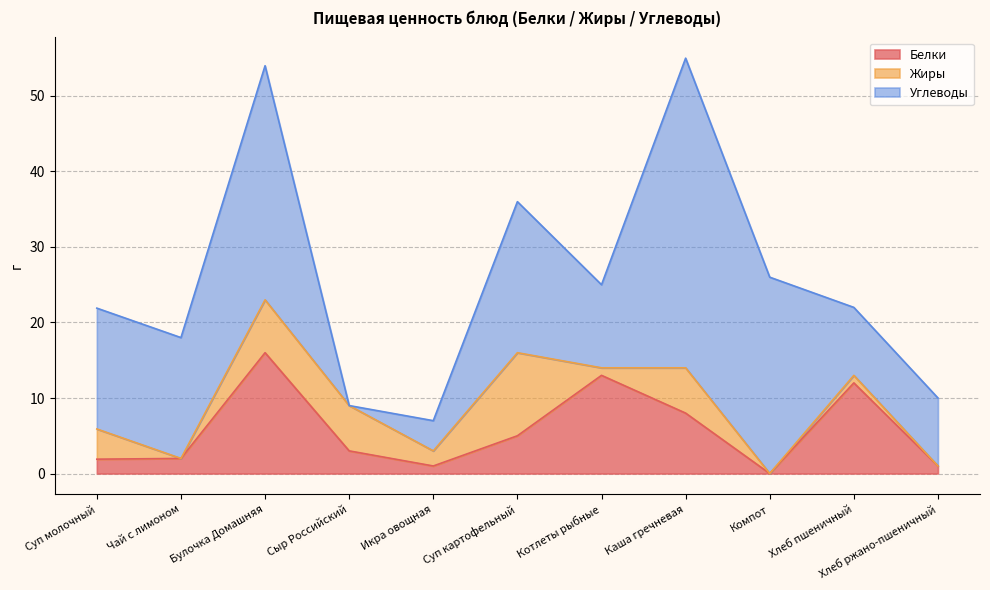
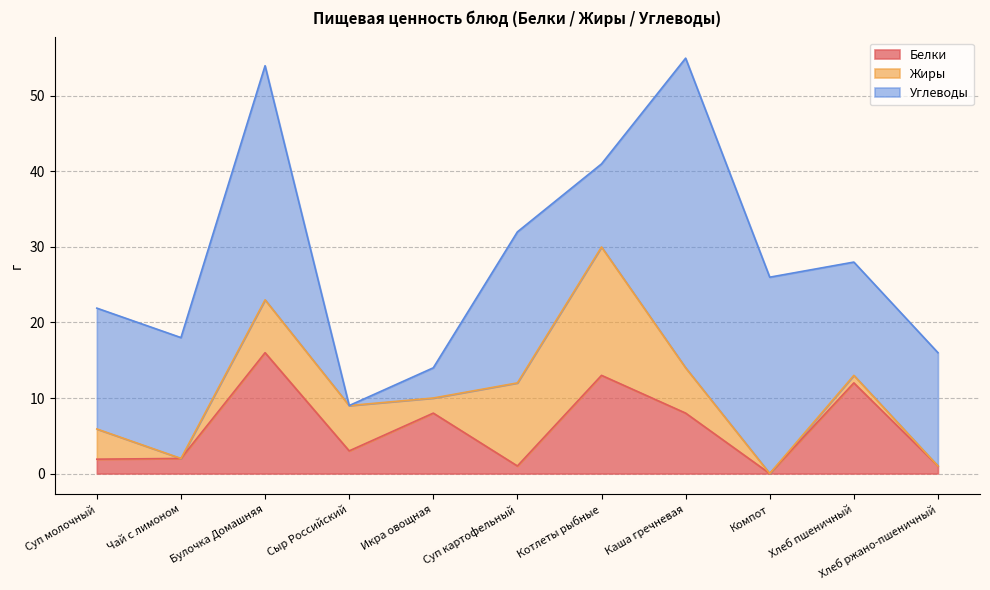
  {
    "Белки": {
      "Суп молочный": 2,
      "Булочка Домашняя": 16,
      "Сыр Российский": 3,
-     "Икра овощная": 1,
-     "Суп картофельный": 5,
+     "Икра овощная": 8,
+     "Суп картофельный": 1,
      "Котлеты рыбные": 13,
      "Каша гречневая": 8,
      "Хлеб пшеничный": 12
    },
    "Жиры": {
      "Суп молочный": 4,
      "Булочка Домашняя": 7,
      "Икра овощная": 2,
      "Суп картофельный": 11,
-     "Котлеты рыбные": 1,
+     "Котлеты рыбные": 17,
      "Каша гречневая": 6,
      "Хлеб пшеничный": 1
    },
    "Углеводы": {
      "Суп молочный": 16,
      "Чай с лимоном": 16,
      "Булочка Домашняя": 31,
      "Икра овощная": 4,
      "Суп картофельный": 20,
      "Котлеты рыбные": 11,
      "Каша гречневая": 41,
      "Компот": 26,
-     "Хлеб пшеничный": 9,
-     "Хлеб ржано-пшеничный": 9
+     "Хлеб пшеничный": 15,
+     "Хлеб ржано-пшеничный": 15
    }
  }
